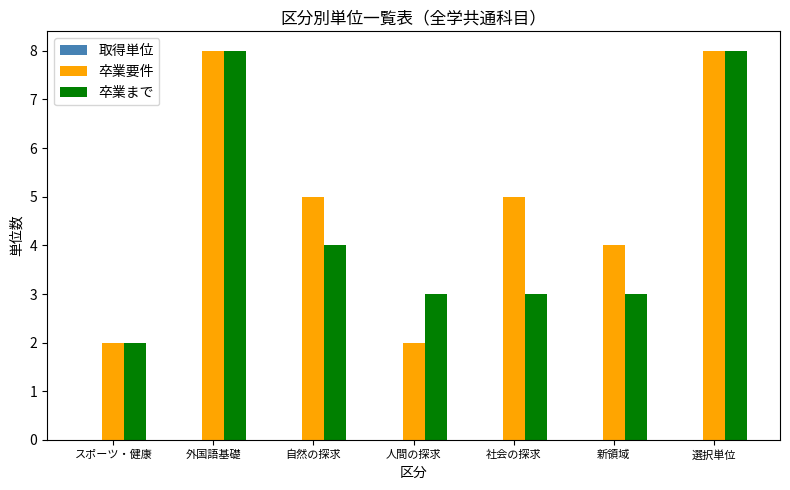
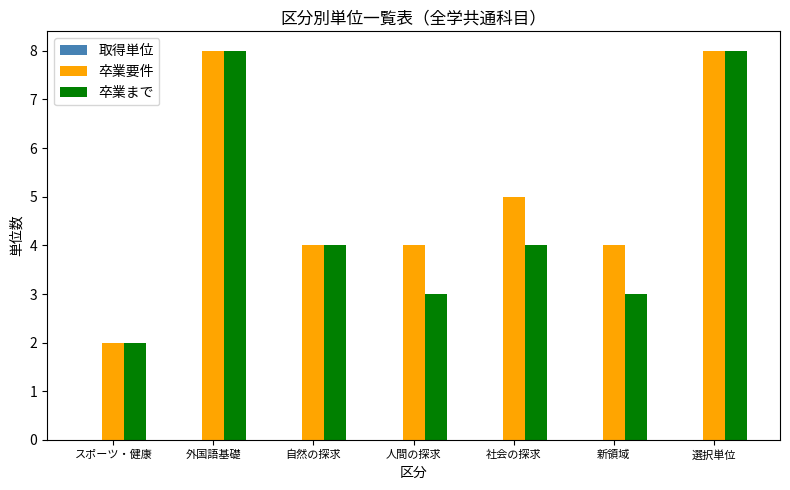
  {
    "取得単位": {
      "スポーツ・健康": 0,
      "外国語基礎": 0,
      "自然の探求": 0,
      "人間の探求": 0,
      "社会の探求": 0,
      "新領域": 0,
      "選択単位": 0
    },
    "卒業要件": {
      "スポーツ・健康": 2,
      "外国語基礎": 8,
-     "自然の探求": 5,
-     "人間の探求": 2,
+     "自然の探求": 4,
+     "人間の探求": 4,
      "社会の探求": 5,
      "新領域": 4,
      "選択単位": 8
    },
    "卒業まで": {
      "スポーツ・健康": 2,
      "外国語基礎": 8,
      "自然の探求": 4,
      "人間の探求": 3,
-     "社会の探求": 3,
+     "社会の探求": 4,
      "新領域": 3,
      "選択単位": 8
    }
  }
